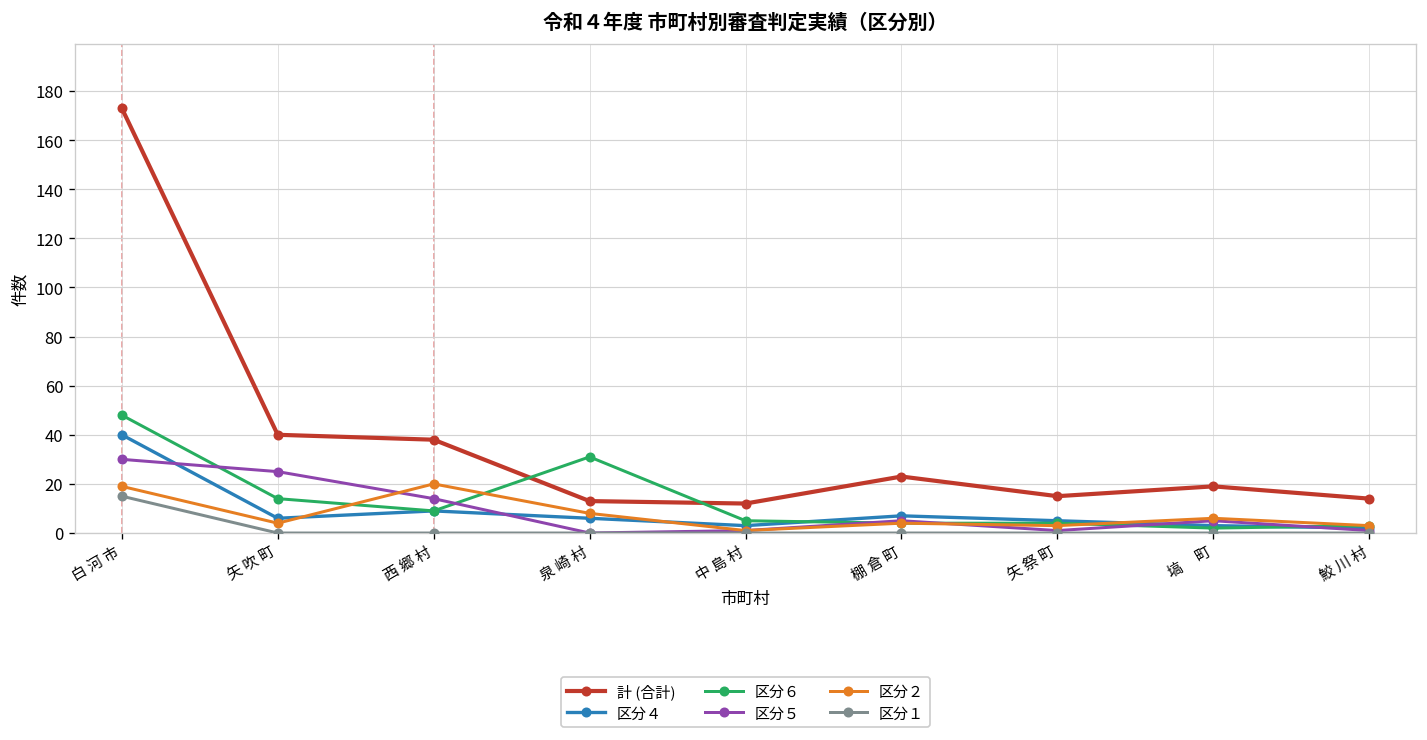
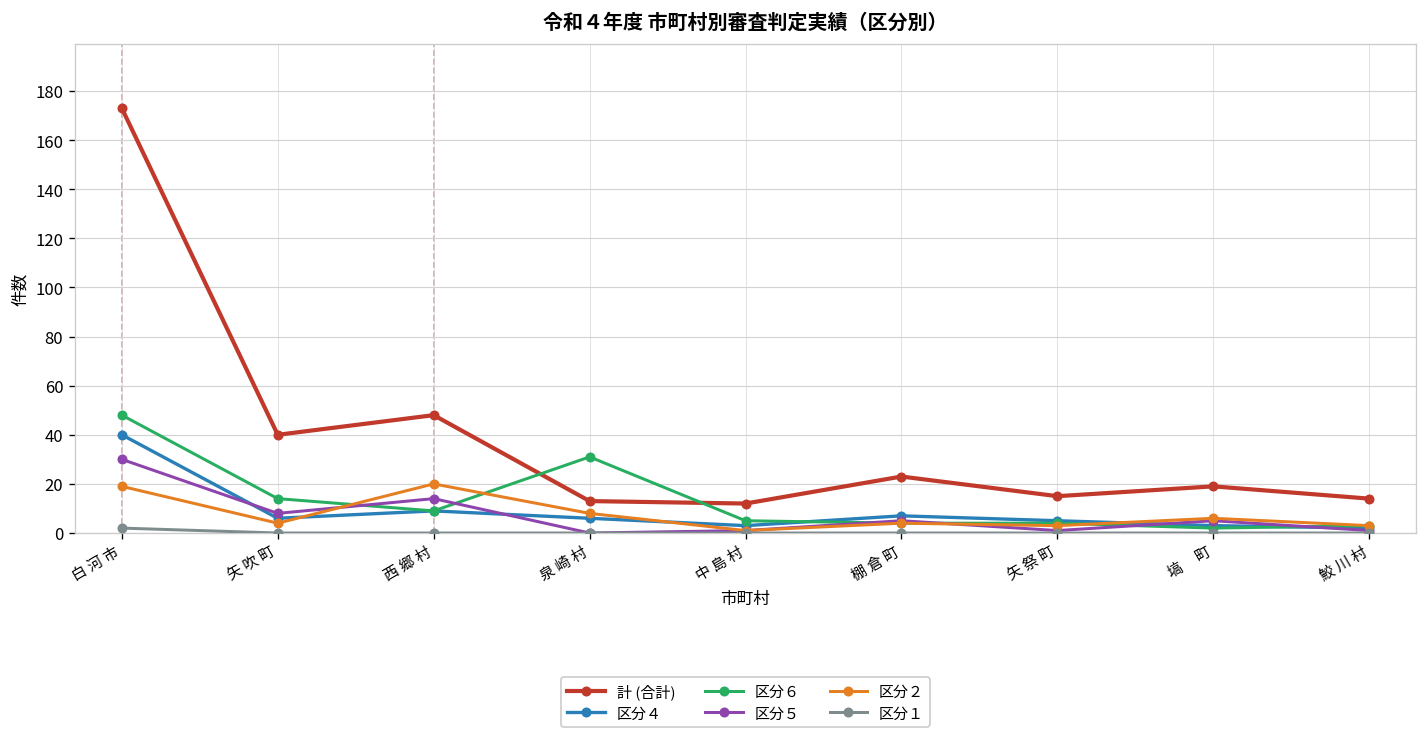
  {
    "計 (合計)": {
      "白 河 市": 173,
      "矢 吹 町": 40,
-     "西 郷 村": 38,
+     "西 郷 村": 48,
      "泉 崎 村": 13,
      "中 島 村": 12,
      "棚 倉 町": 23,
      "矢 祭 町": 15,
      "塙 町": 19,
      "鮫 川 村": 14
    },
    "区分４": {
      "白 河 市": 40,
      "矢 吹 町": 6,
      "泉 崎 村": 6,
      "中 島 村": 3,
      "棚 倉 町": 7
    },
    "区分６": {
      "白 河 市": 48,
      "矢 吹 町": 14,
      "泉 崎 村": 31,
      "中 島 村": 5
    },
    "区分５": {
      "白 河 市": 30,
-     "矢 吹 町": 25,
+     "矢 吹 町": 8,
      "西 郷 村": 14
    },
    "区分２": {
      "白 河 市": 19,
      "矢 吹 町": 4,
      "西 郷 村": 20,
      "泉 崎 村": 8
    },
    "区分１": {
-     "白 河 市": 15,
+     "白 河 市": 2,
      "矢 吹 町": 0,
      "西 郷 村": 0,
      "棚 倉 町": 0,
      "塙 町": 0
    }
  }
